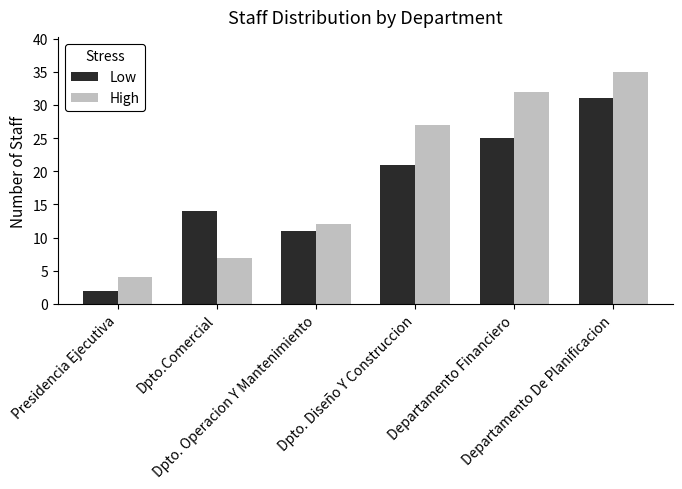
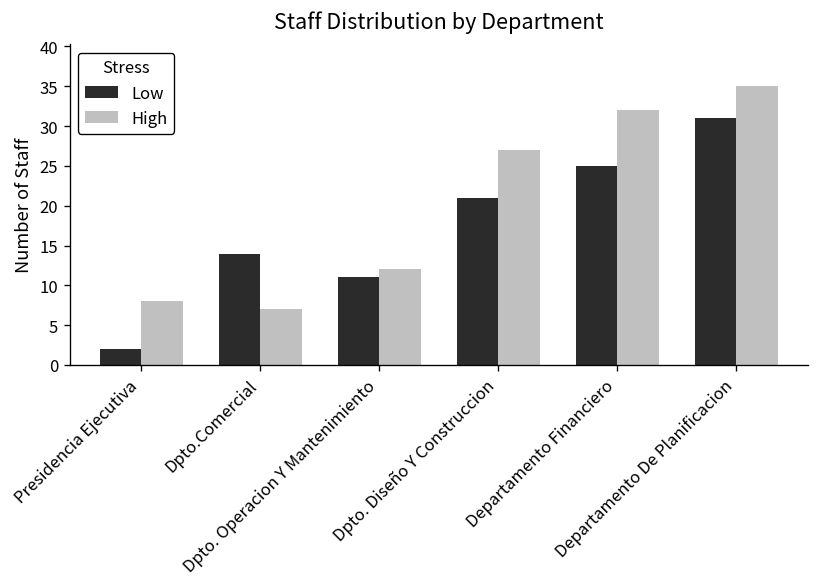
  {
    "Low": {
      "Presidencia Ejecutiva": 2,
      "Dpto.Comercial": 14,
      "Dpto. Operacion Y Mantenimiento": 11,
      "Dpto. Diseño Y Construccion": 21,
      "Departamento Financiero": 25,
      "Departamento De Planificacion": 31
    },
    "High": {
-     "Presidencia Ejecutiva": 4,
+     "Presidencia Ejecutiva": 8,
      "Dpto.Comercial": 7,
      "Dpto. Operacion Y Mantenimiento": 12,
      "Dpto. Diseño Y Construccion": 27,
      "Departamento Financiero": 32,
      "Departamento De Planificacion": 35
    }
  }
